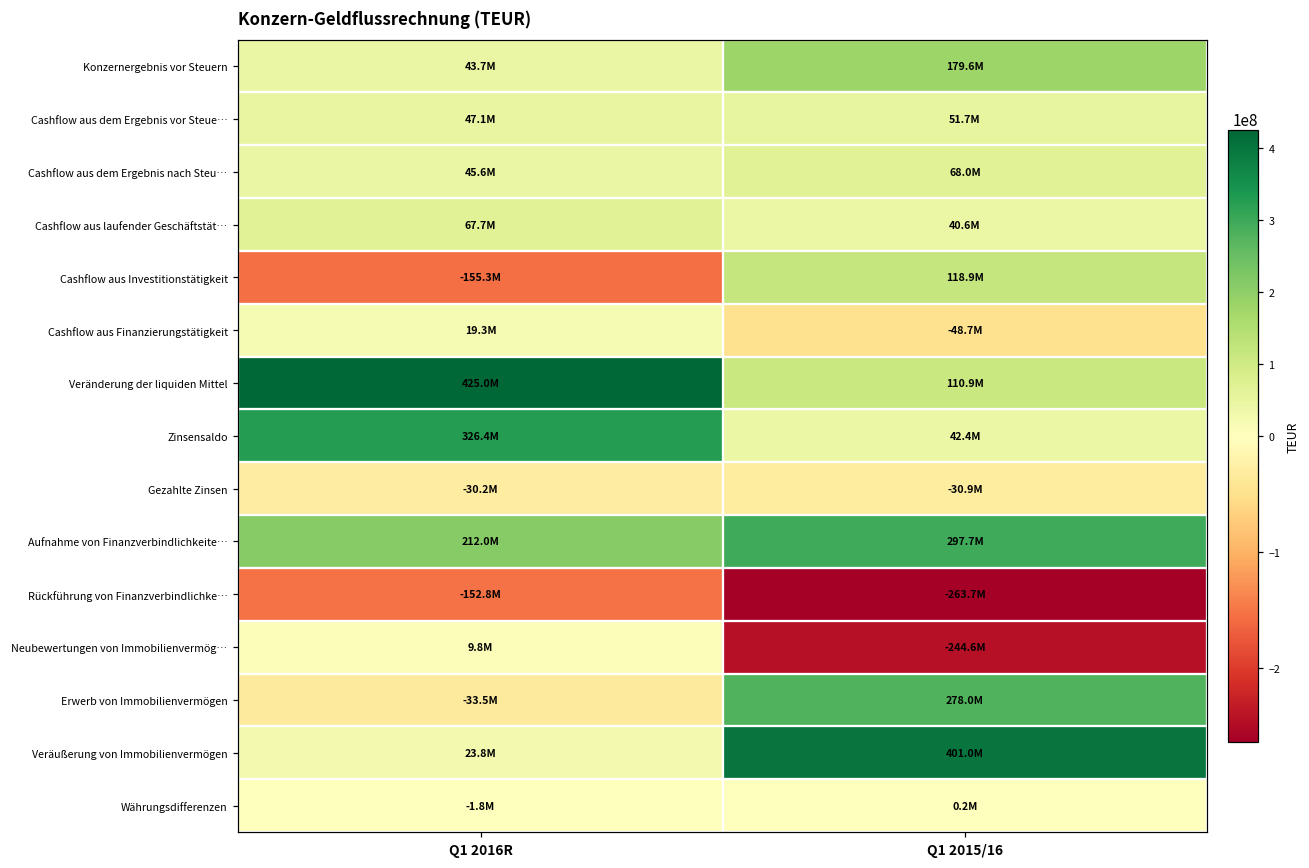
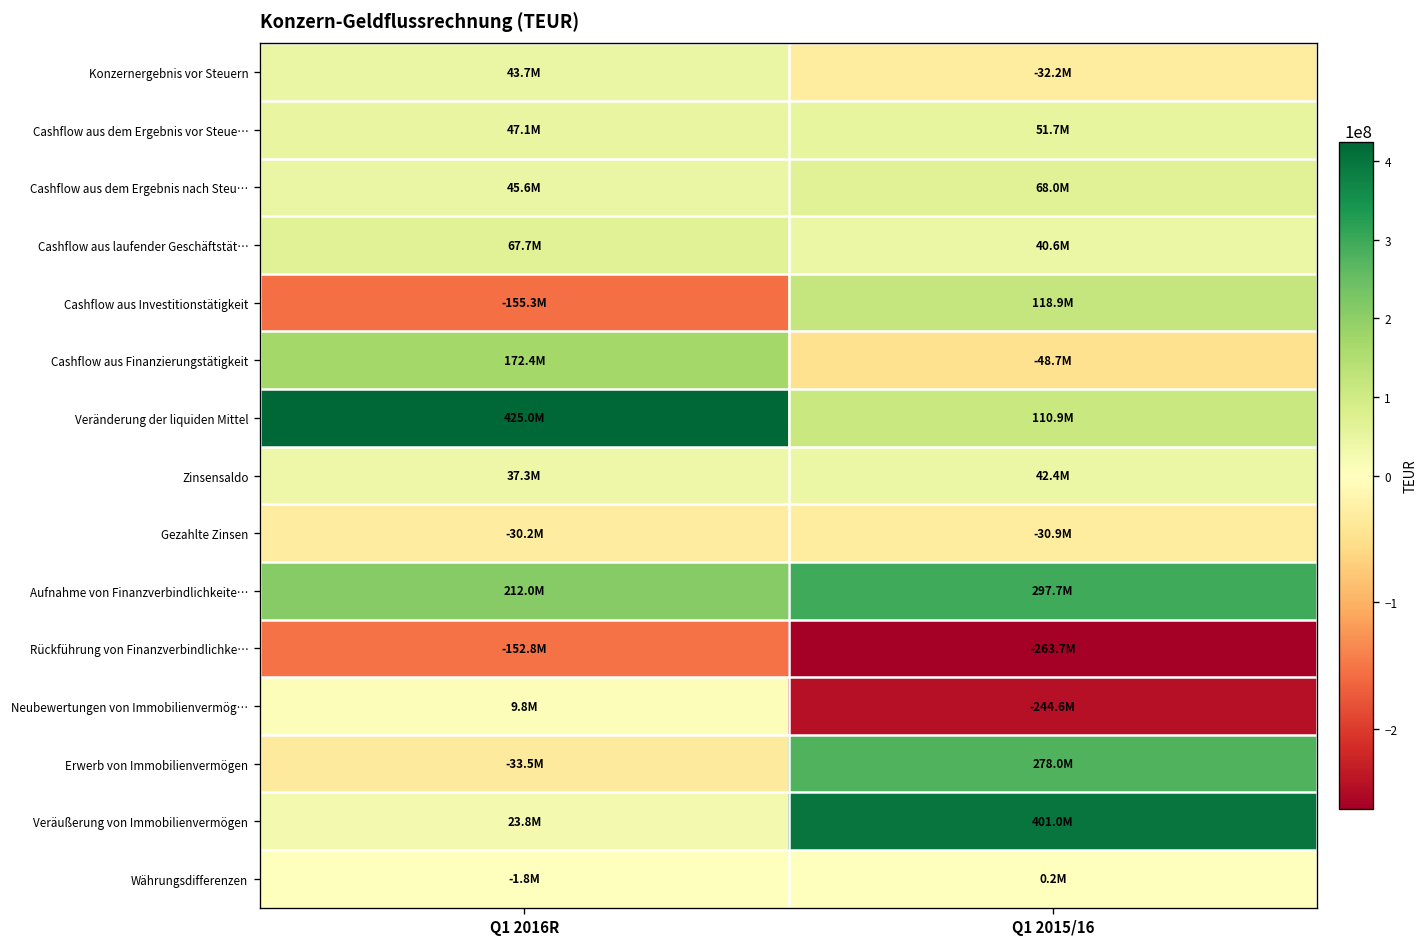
  {
    "Konzernergebnis vor Steuern": {
      "Q1 2016R": "43.7M",
-     "Q1 2015/16": "179.6M"
+     "Q1 2015/16": "-32.2M"
    },
    "Cashflow aus dem Ergebnis vor Steue…": {
      "Q1 2016R": "47.1M",
      "Q1 2015/16": "51.7M"
    },
    "Cashflow aus dem Ergebnis nach Steu…": {
      "Q1 2016R": "45.6M",
      "Q1 2015/16": "68.0M"
    },
    "Cashflow aus laufender Geschäftstät…": {
      "Q1 2016R": "67.7M",
      "Q1 2015/16": "40.6M"
    },
    "Cashflow aus Investitionstätigkeit": {
      "Q1 2016R": "-155.3M",
      "Q1 2015/16": "118.9M"
    },
    "Cashflow aus Finanzierungstätigkeit": {
-     "Q1 2016R": "19.3M",
+     "Q1 2016R": "172.4M",
      "Q1 2015/16": "-48.7M"
    },
    "Veränderung der liquiden Mittel": {
      "Q1 2016R": "425.0M",
      "Q1 2015/16": "110.9M"
    },
    "Zinsensaldo": {
-     "Q1 2016R": "326.4M",
+     "Q1 2016R": "37.3M",
      "Q1 2015/16": "42.4M"
    },
    "Gezahlte Zinsen": {
      "Q1 2016R": "-30.2M",
      "Q1 2015/16": "-30.9M"
    },
    "Aufnahme von Finanzverbindlichkeite…": {
      "Q1 2016R": "212.0M",
      "Q1 2015/16": "297.7M"
    },
    "Rückführung von Finanzverbindlichke…": {
      "Q1 2016R": "-152.8M",
      "Q1 2015/16": "-263.7M"
    },
    "Neubewertungen von Immobilienvermög…": {
      "Q1 2016R": "9.8M",
      "Q1 2015/16": "-244.6M"
    },
    "Erwerb von Immobilienvermögen": {
      "Q1 2016R": "-33.5M",
      "Q1 2015/16": "278.0M"
    },
    "Veräußerung von Immobilienvermögen": {
      "Q1 2016R": "23.8M",
      "Q1 2015/16": "401.0M"
    },
    "Währungsdifferenzen": {
      "Q1 2016R": "-1.8M",
      "Q1 2015/16": "0.2M"
    }
  }
